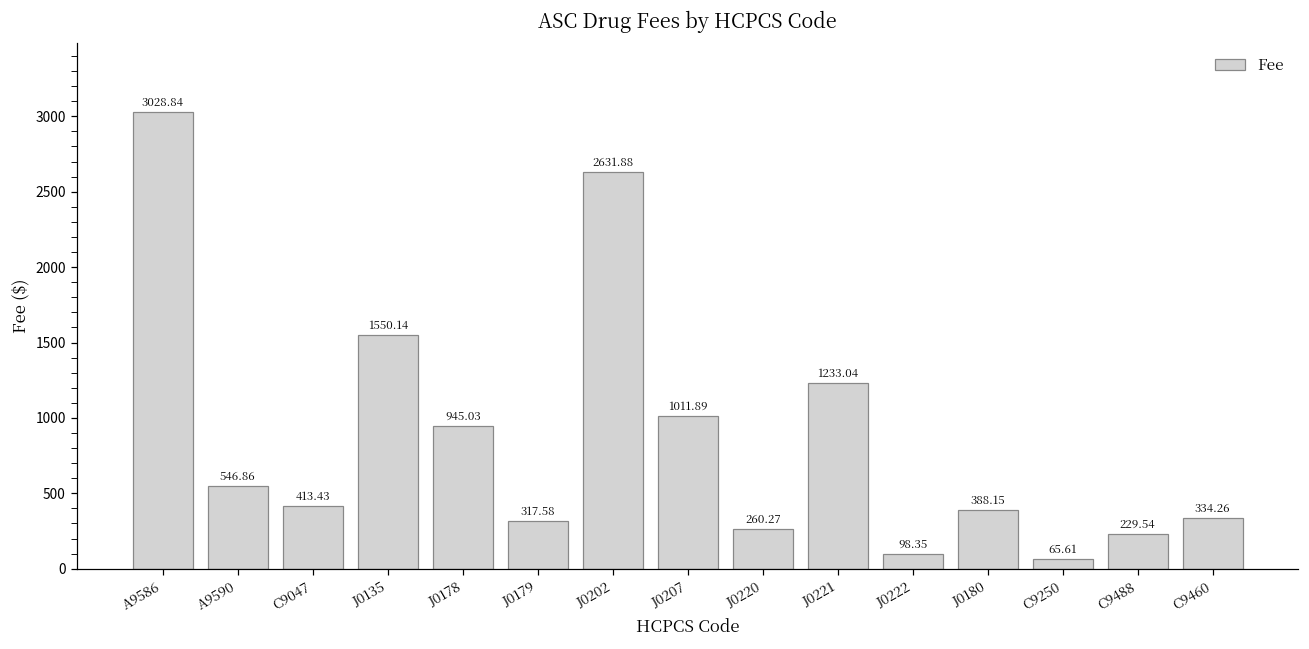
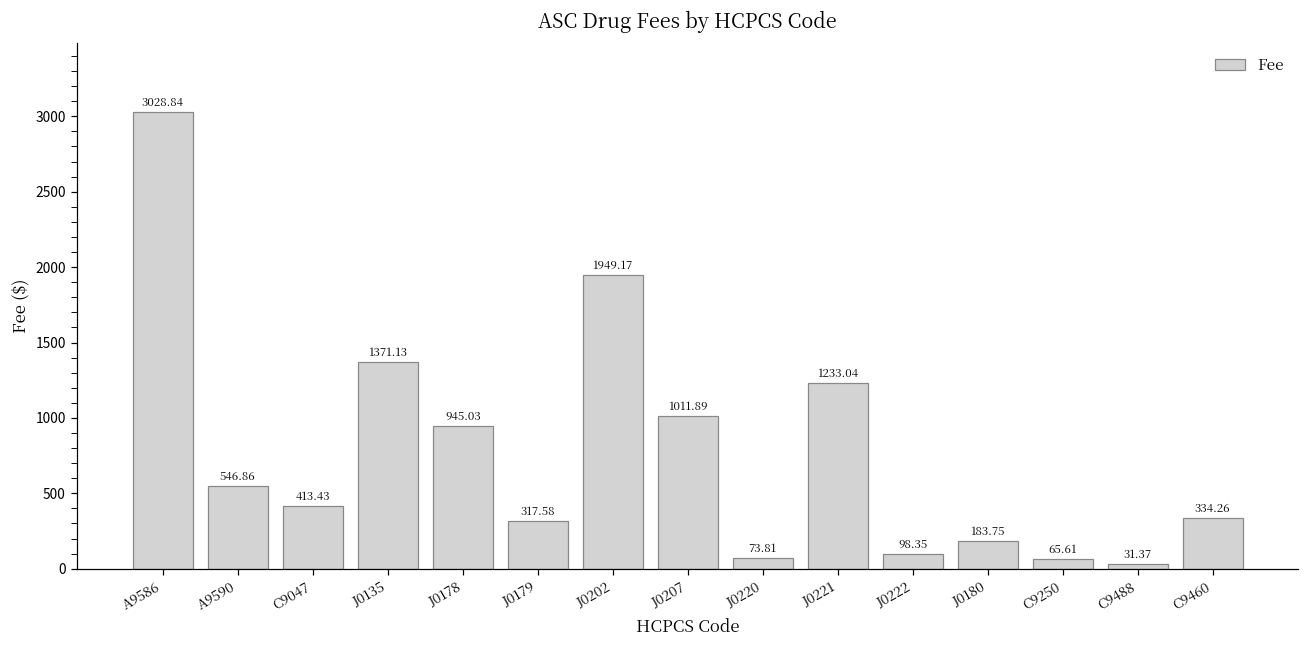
  {
    "A9586": 3028.84,
    "A9590": 546.86,
    "C9047": 413.43,
-   "J0135": 1550.14,
+   "J0135": 1371.13,
    "J0178": 945.03,
    "J0179": 317.58,
-   "J0202": 2631.88,
+   "J0202": 1949.17,
    "J0207": 1011.89,
-   "J0220": 260.27,
+   "J0220": 73.81,
    "J0221": 1233.04,
    "J0222": 98.35,
-   "J0180": 388.15,
+   "J0180": 183.75,
    "C9250": 65.61,
-   "C9488": 229.54,
+   "C9488": 31.37,
    "C9460": 334.26
  }
